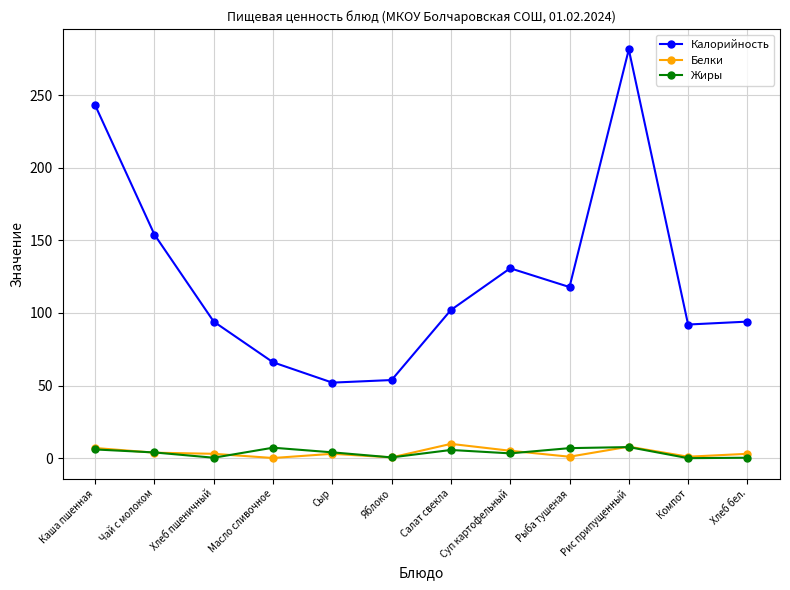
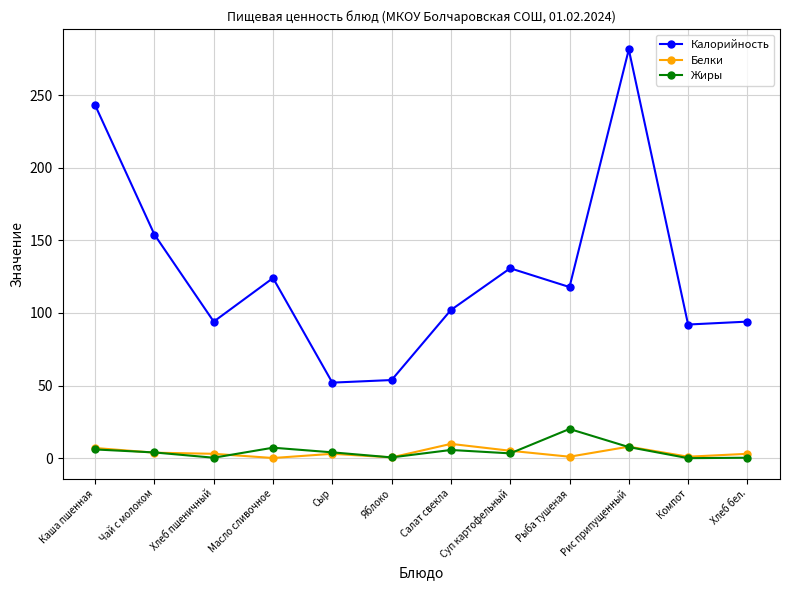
  {
    "Калорийность": {
      "Каша пшенная": 243,
      "Чай с молоком": 154,
      "Хлеб пшеничный": 94,
-     "Масло сливочное": 66,
+     "Масло сливочное": 124,
      "Сыр": 52,
      "Яблоко": 54,
      "Салат свекла": 102,
      "Суп картофельный": 131,
      "Рыба тушеная": 118,
      "Рис припущенный": 281,
      "Компот": 92,
      "Хлеб бел.": 94
    },
    "Белки": {
      "Хлеб пшеничный": 3,
      "Масло сливочное": 0,
      "Салат свекла": 10,
      "Суп картофельный": 5,
      "Рыба тушеная": 1,
      "Хлеб бел.": 3
    },
    "Жиры": {
      "Хлеб пшеничный": 0,
      "Масло сливочное": 7,
      "Салат свекла": 6,
      "Суп картофельный": 3,
-     "Рыба тушеная": 7,
+     "Рыба тушеная": 20,
      "Хлеб бел.": 0
    }
  }
